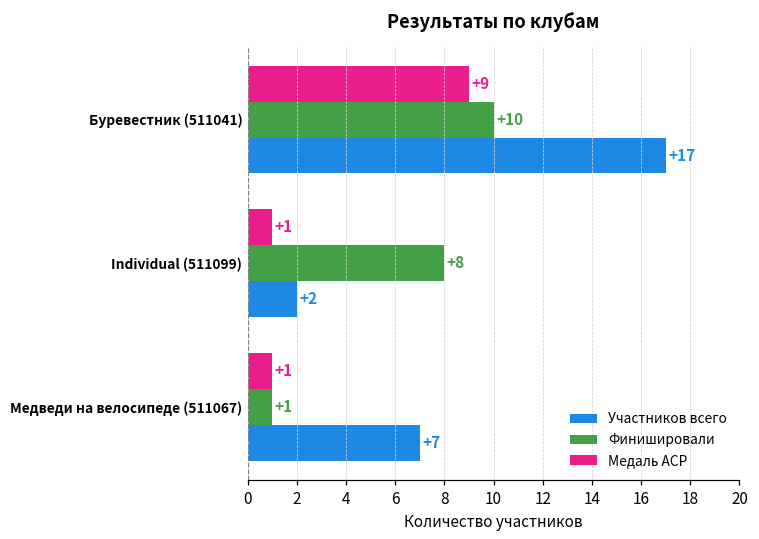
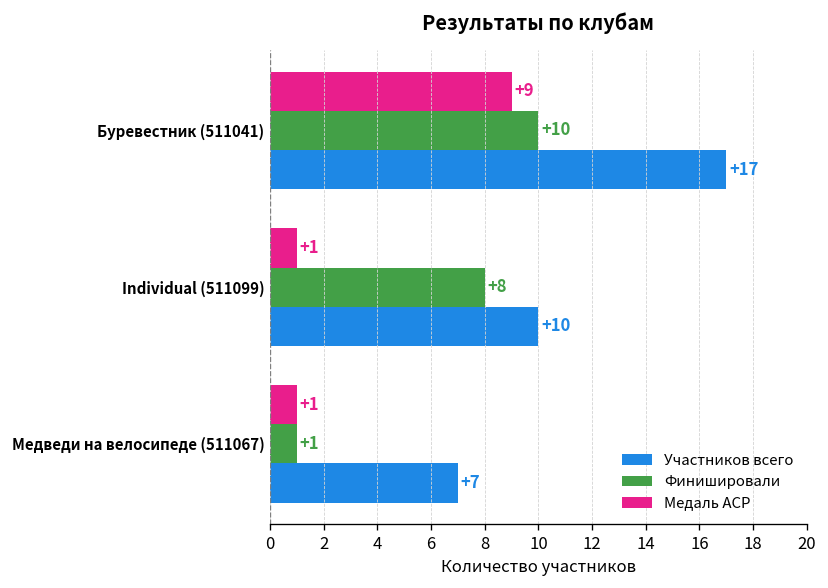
  {
    "Участников всего": {
      "Буревестник (511041)": "+17",
-     "Individual (511099)": "+2",
+     "Individual (511099)": "+10",
      "Медведи на велосипеде (511067)": "+7"
    },
    "Финишировали": {
      "Буревестник (511041)": "+10",
      "Individual (511099)": "+8",
      "Медведи на велосипеде (511067)": "+1"
    },
    "Медаль ACP": {
      "Буревестник (511041)": "+9",
      "Individual (511099)": "+1",
      "Медведи на велосипеде (511067)": "+1"
    }
  }
